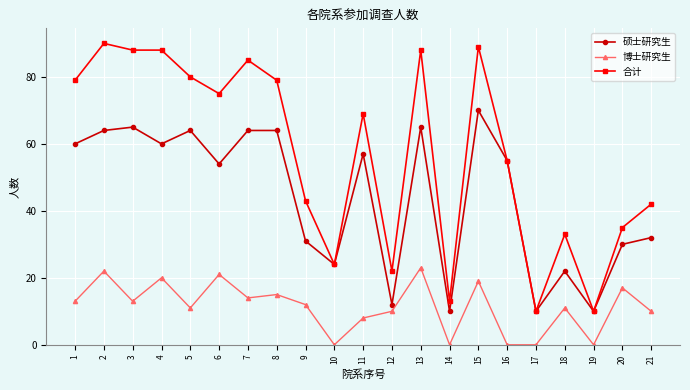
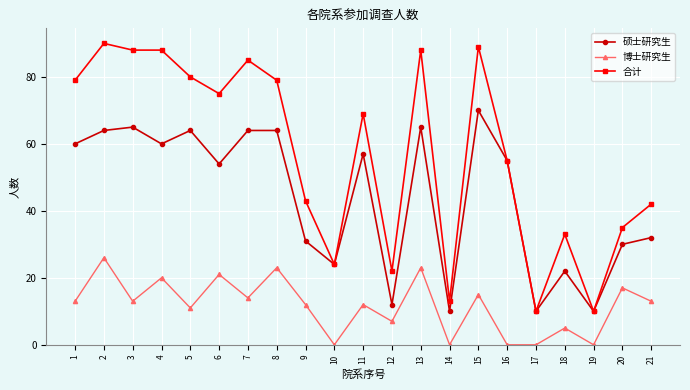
  {
    "博士研究生": {
      "1": 13,
-     "2": 22,
+     "2": 26,
      "3": 13,
      "4": 20,
      "5": 11,
      "6": 21,
      "7": 14,
-     "8": 15,
+     "8": 23,
      "9": 12,
      "10": 0,
-     "11": 8,
-     "12": 10,
+     "11": 12,
+     "12": 7,
      "13": 23,
      "14": 0,
-     "15": 19,
+     "15": 15,
      "16": 0,
      "17": 0,
-     "18": 11,
+     "18": 5,
      "19": 0,
      "20": 17,
-     "21": 10
+     "21": 13
    }
  }
